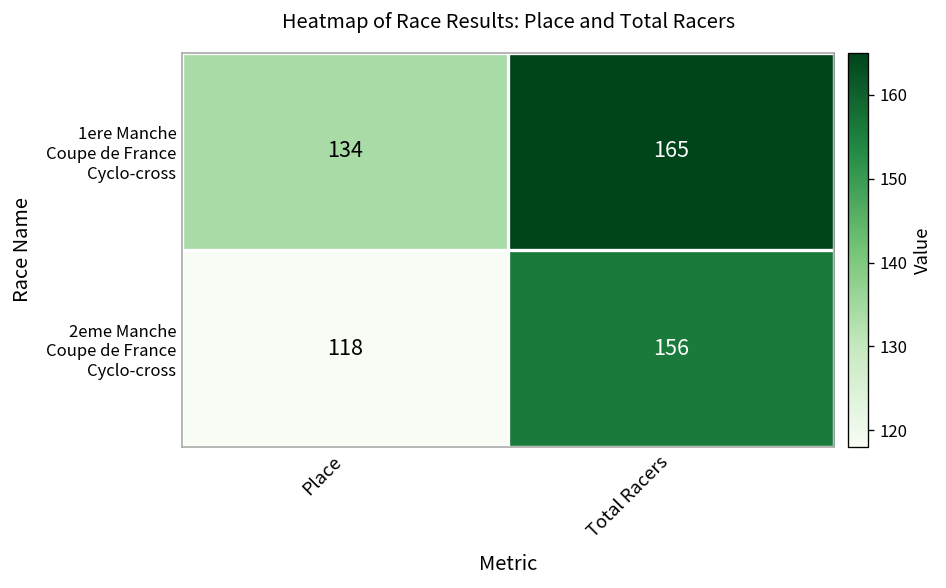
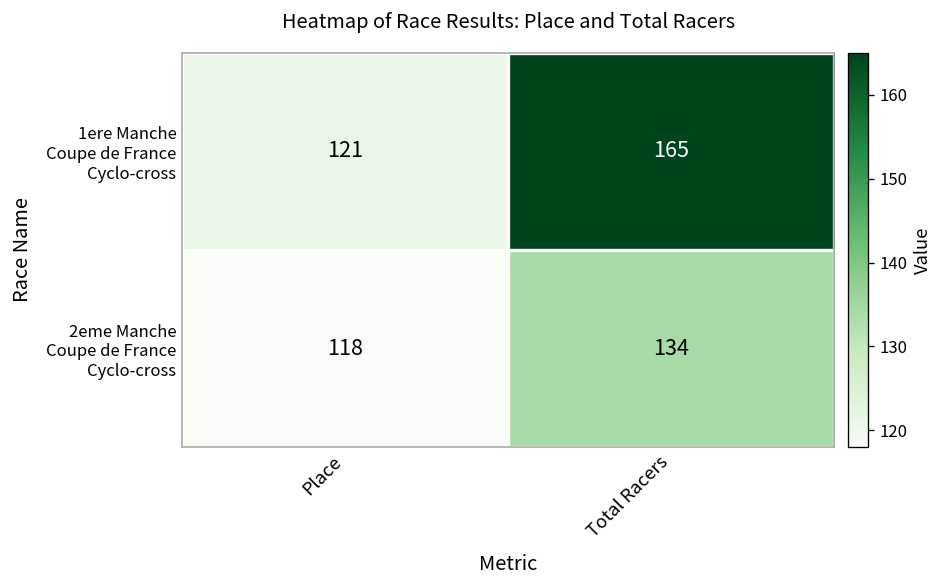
  {
    "1ere Manche Coupe de France Cyclo-cross": {
-     "Place": 134,
+     "Place": 121,
      "Total Racers": 165
    },
    "2eme Manche Coupe de France Cyclo-cross": {
      "Place": 118,
-     "Total Racers": 156
+     "Total Racers": 134
    }
  }
